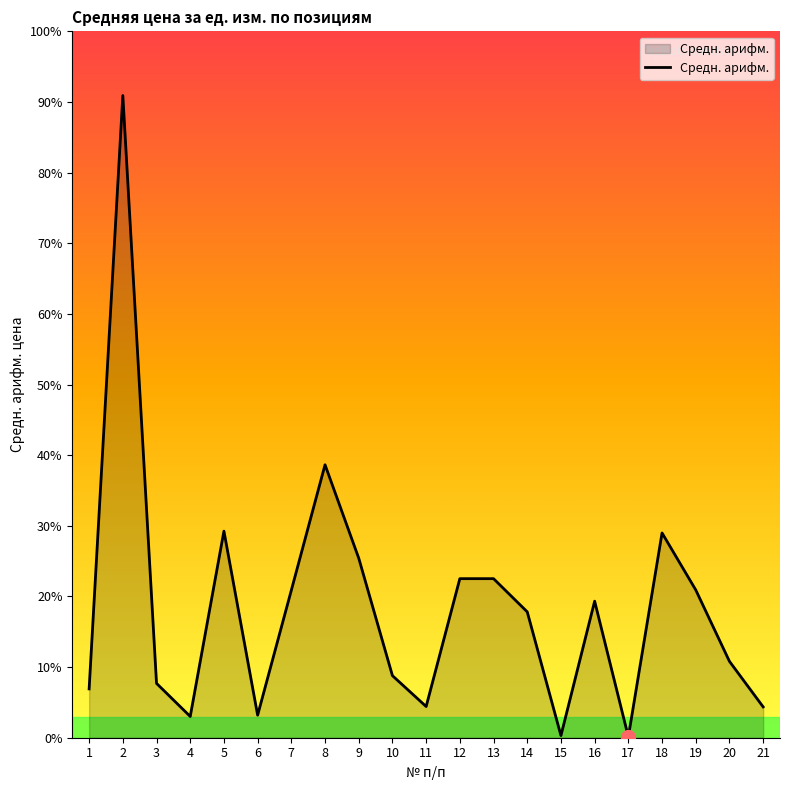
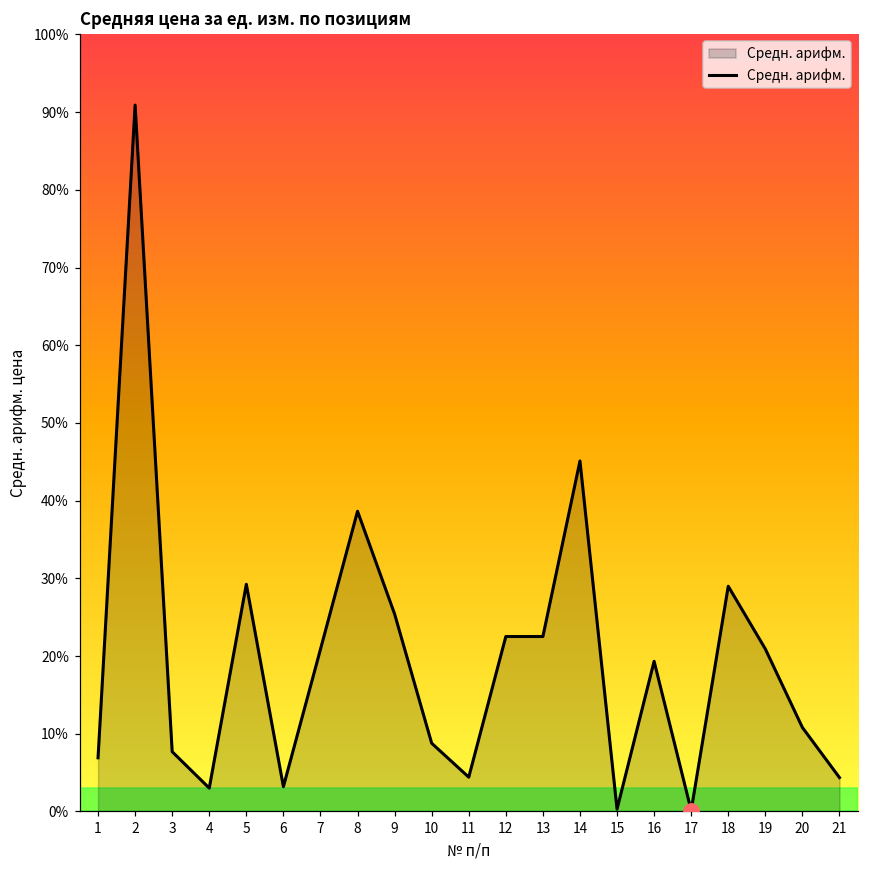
  {
    "Средн. арифм.": {
      "1": "7%",
      "2": "91%",
      "3": "8%",
      "5": "29%",
      "6": "3%",
      "7": "21%",
      "8": "39%",
      "9": "25%",
      "10": "9%",
      "11": "4%",
      "12": "23%",
      "13": "23%",
-     "14": "18%",
+     "14": "45%",
      "16": "19%",
      "18": "29%",
      "19": "21%",
      "20": "11%",
      "21": "4%"
    }
  }
